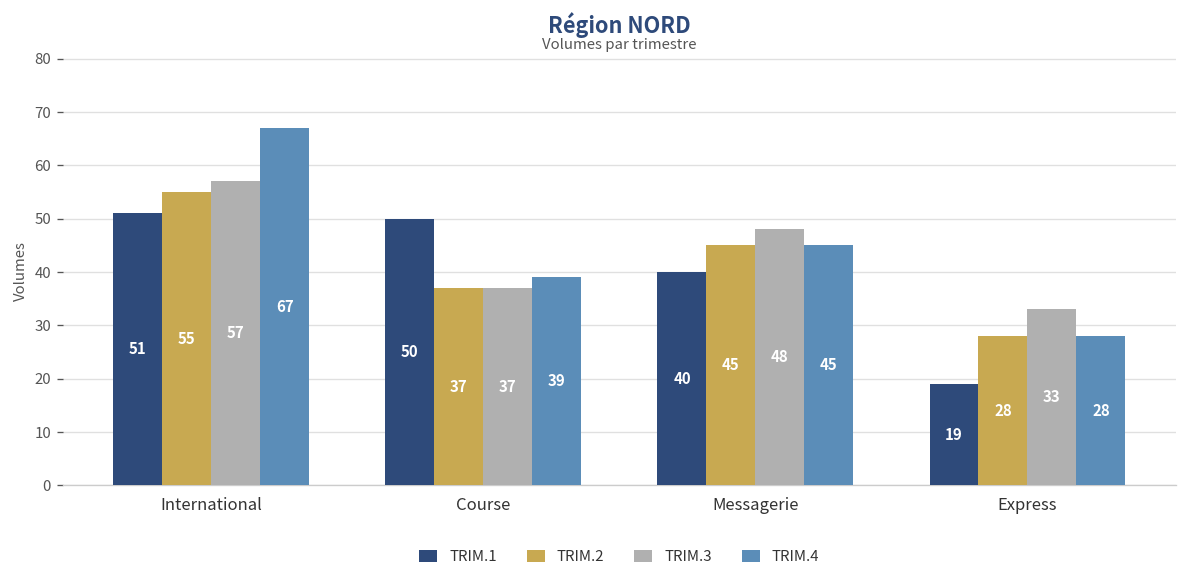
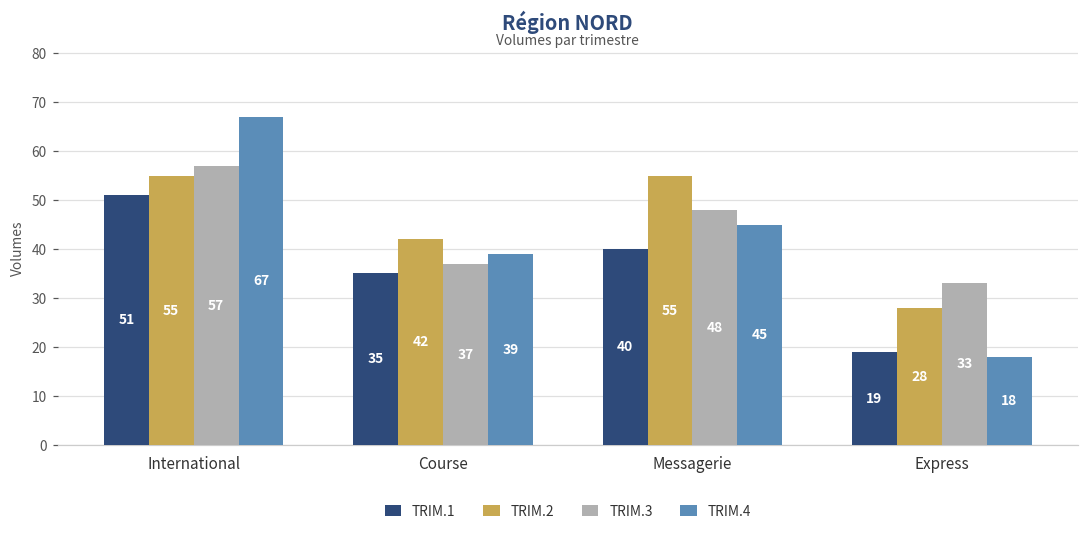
  {
    "TRIM.1": {
      "International": 51,
-     "Course": 50,
+     "Course": 35,
      "Messagerie": 40,
      "Express": 19
    },
    "TRIM.2": {
      "International": 55,
-     "Course": 37,
-     "Messagerie": 45,
+     "Course": 42,
+     "Messagerie": 55,
      "Express": 28
    },
    "TRIM.3": {
      "International": 57,
      "Course": 37,
      "Messagerie": 48,
      "Express": 33
    },
    "TRIM.4": {
      "International": 67,
      "Course": 39,
      "Messagerie": 45,
-     "Express": 28
+     "Express": 18
    }
  }
